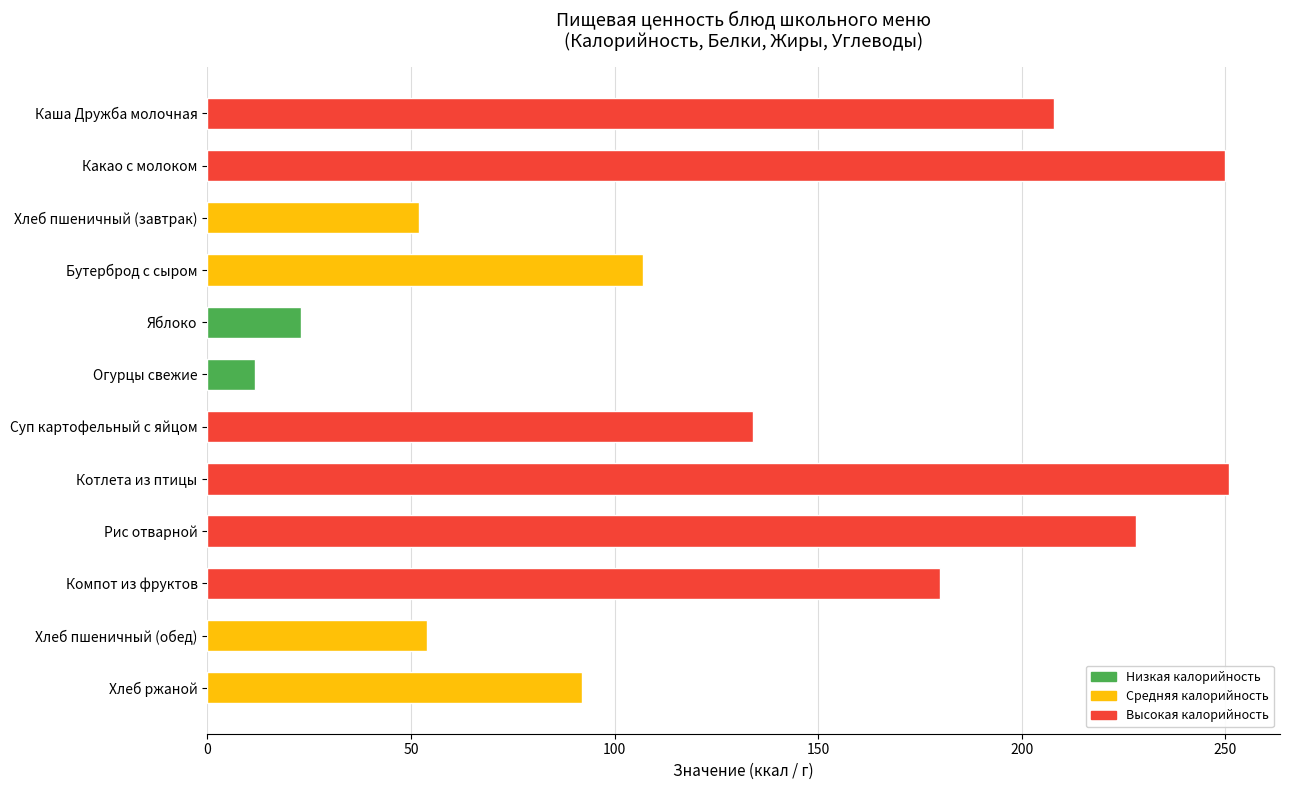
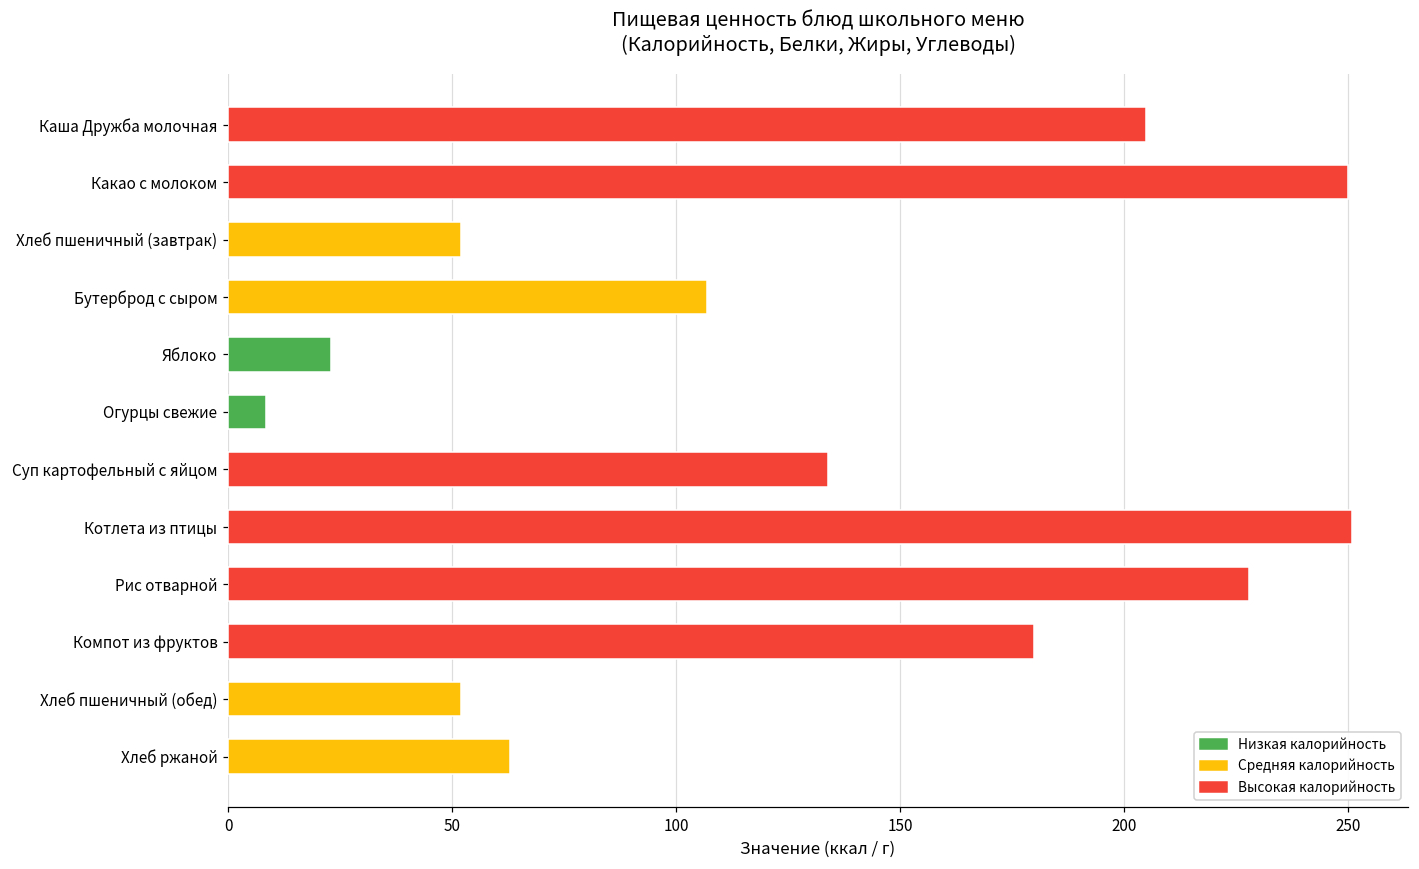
  {
-   "Каша Дружба молочная": 208,
+   "Каша Дружба молочная": 205,
    "Какао с молоком": 250,
    "Хлеб пшеничный (завтрак)": 52,
    "Бутерброд с сыром": 107,
    "Яблоко": 23,
-   "Огурцы свежие": 12,
+   "Огурцы свежие": 8,
    "Суп картофельный с яйцом": 134,
    "Котлета из птицы": 251,
    "Рис отварной": 228,
    "Компот из фруктов": 180,
-   "Хлеб пшеничный (обед)": 54,
-   "Хлеб ржаной": 92
+   "Хлеб пшеничный (обед)": 52,
+   "Хлеб ржаной": 63
  }
